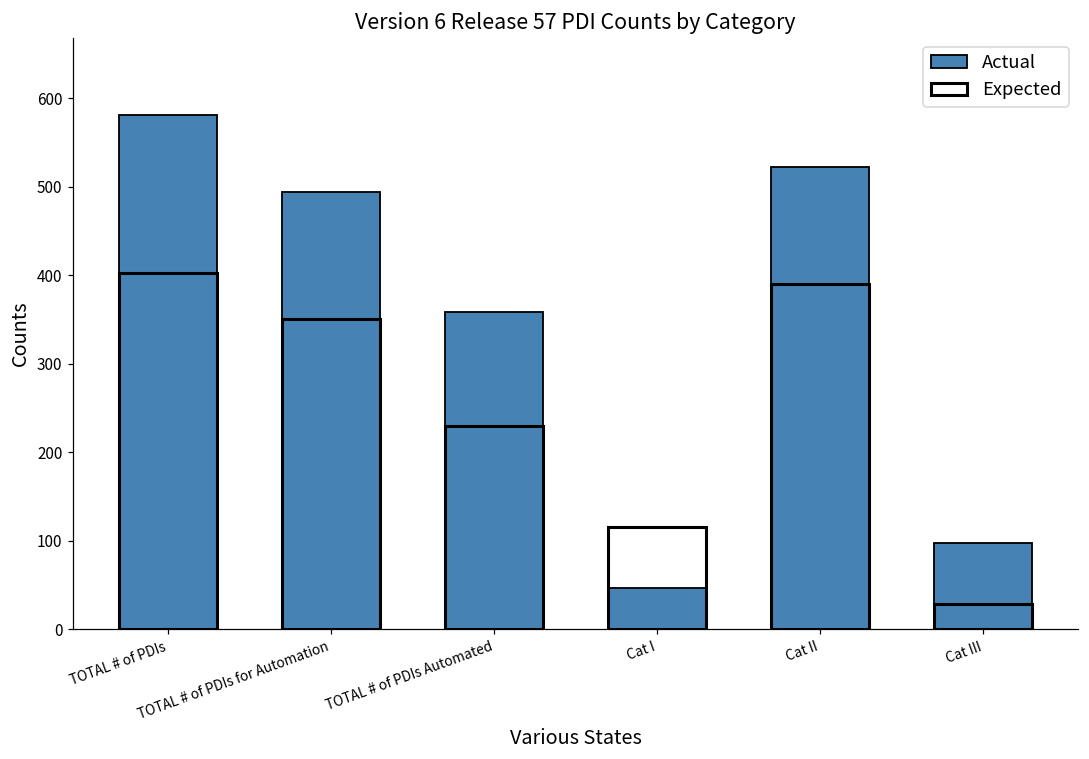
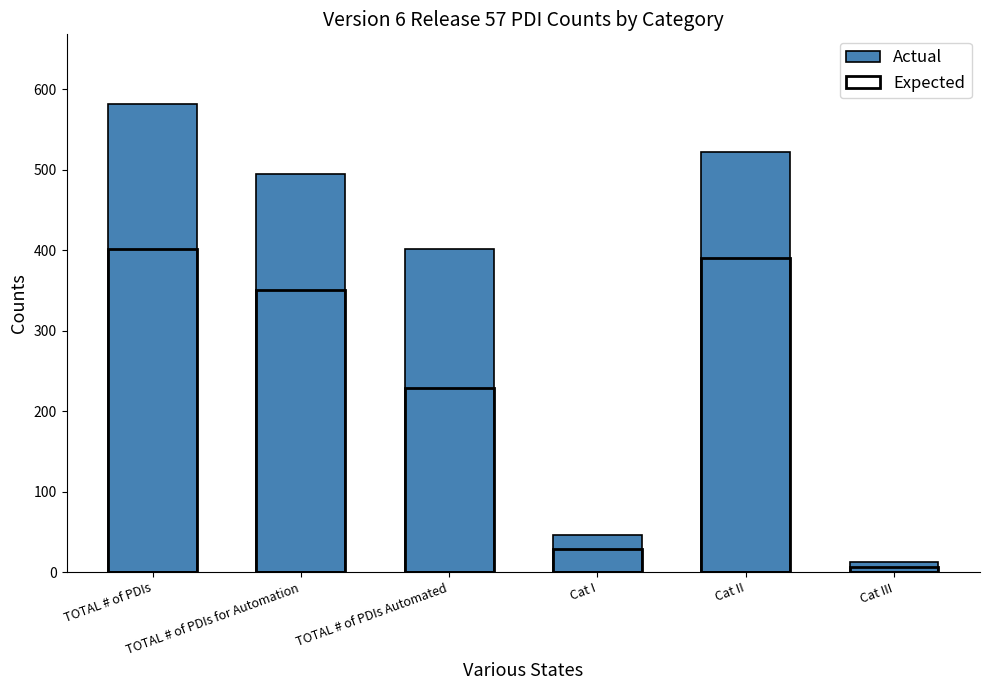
  {
    "Actual": {
      "TOTAL # of PDIs": 580,
      "TOTAL # of PDIs for Automation": 490,
-     "TOTAL # of PDIs Automated": 360,
+     "TOTAL # of PDIs Automated": 400,
      "Cat II": 520,
-     "Cat III": 100
+     "Cat III": 10
    },
    "Expected": {
-     "Cat I": 120,
-     "Cat III": 30
+     "Cat I": 30,
+     "Cat III": 10
    }
  }
